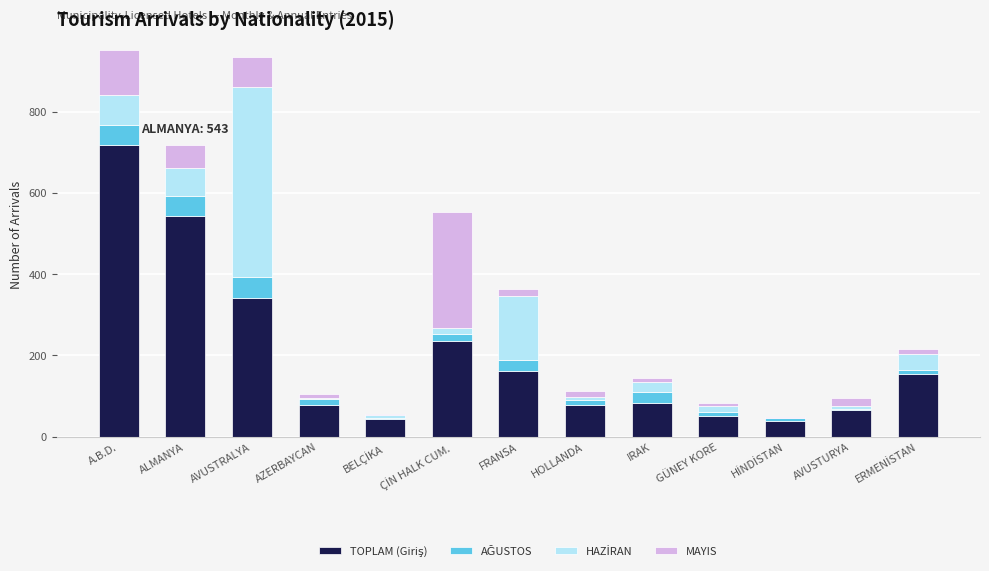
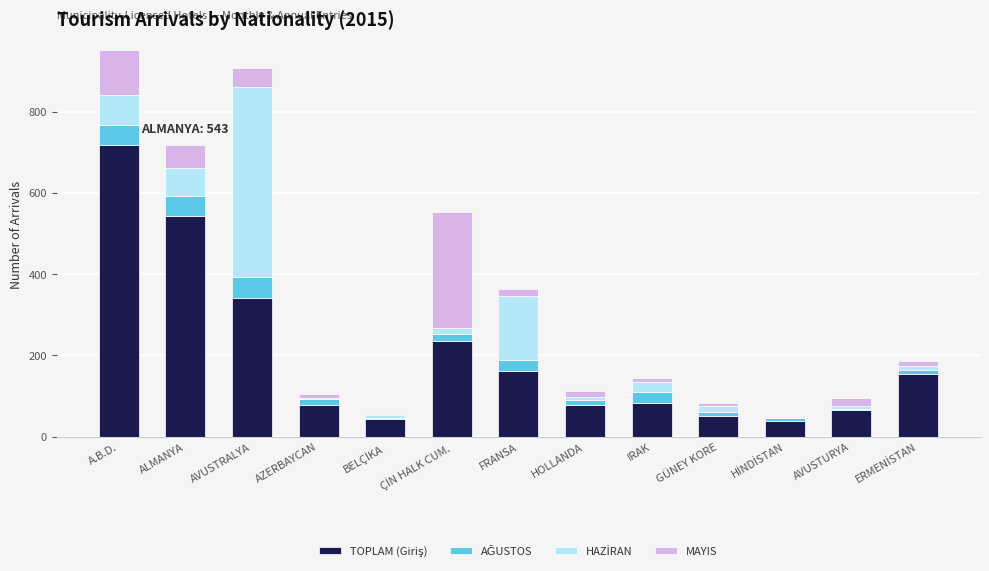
  {
    "TOPLAM (Giriş)": {
      "A.B.D.": 720,
      "ALMANYA": 540,
      "AVUSTRALYA": 340,
      "AZERBAYCAN": 80,
      "BELÇİKA": 40,
      "ÇİN HALK CUM.": 240,
      "FRANSA": 160,
      "HOLLANDA": 80,
      "IRAK": 80,
      "GÜNEY KORE": 50,
      "HİNDİSTAN": 40,
      "AVUSTURYA": 70,
      "ERMENİSTAN": 150
    },
    "AĞUSTOS": {
      "A.B.D.": 50,
      "ALMANYA": 50,
      "AVUSTRALYA": 50,
      "AZERBAYCAN": 20,
      "ÇİN HALK CUM.": 20,
      "FRANSA": 30,
      "HOLLANDA": 10,
      "IRAK": 30,
      "GÜNEY KORE": 10,
      "HİNDİSTAN": 10,
      "ERMENİSTAN": 10
    },
    "HAZİRAN": {
      "A.B.D.": 70,
      "ALMANYA": 70,
      "AVUSTRALYA": 470,
      "BELÇİKA": 10,
      "ÇİN HALK CUM.": 10,
      "FRANSA": 160,
      "HOLLANDA": 10,
      "IRAK": 20,
      "GÜNEY KORE": 20,
      "HİNDİSTAN": 0,
      "AVUSTURYA": 10,
-     "ERMENİSTAN": 40
+     "ERMENİSTAN": 10
    },
    "MAYIS": {
      "A.B.D.": 110,
-     "AVUSTRALYA": 70,
+     "AVUSTRALYA": 50,
      "AZERBAYCAN": 10,
      "ÇİN HALK CUM.": 290,
      "FRANSA": 20,
      "HOLLANDA": 20,
      "IRAK": 10,
      "AVUSTURYA": 20,
      "ERMENİSTAN": 10
    }
  }
